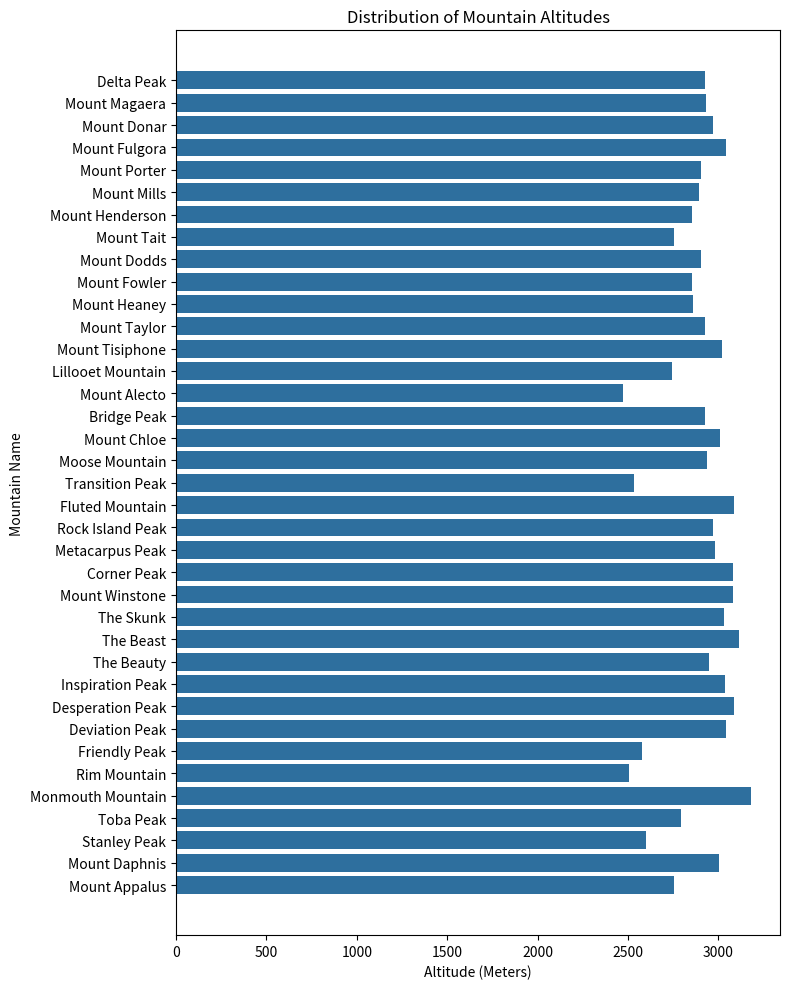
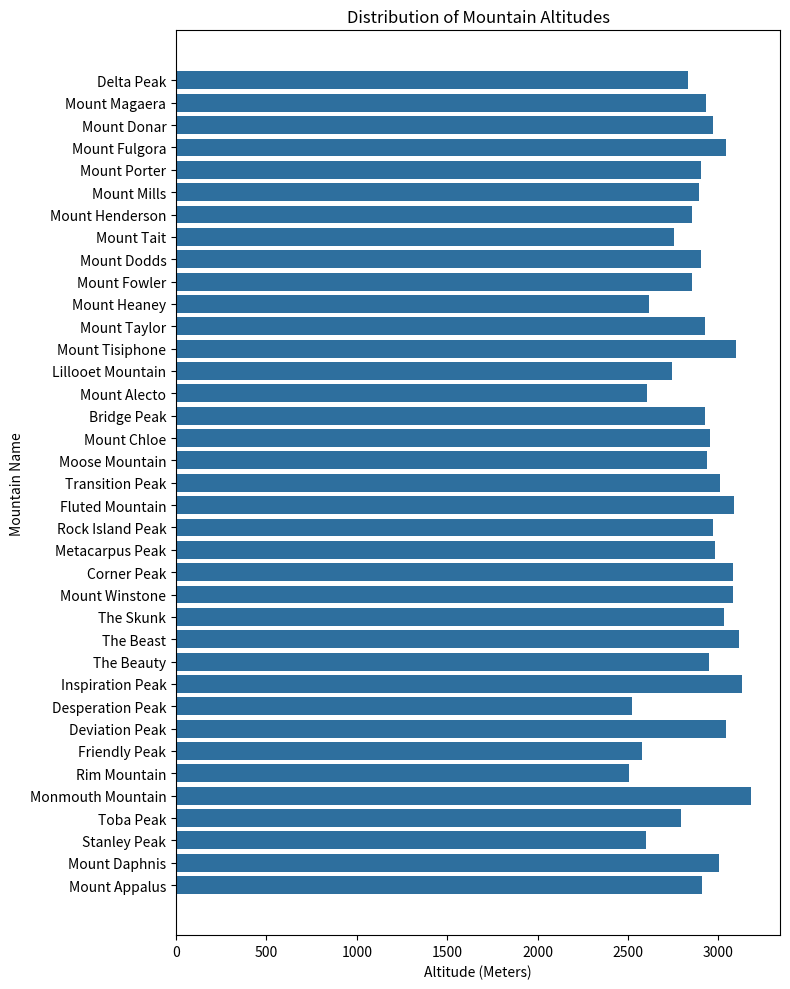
  {
-   "Delta Peak": 2920,
+   "Delta Peak": 2830,
    "Mount Magaera": 2930,
    "Mount Donar": 2970,
    "Mount Fulgora": 3040,
    "Mount Porter": 2910,
    "Mount Mills": 2900,
    "Mount Henderson": 2860,
    "Mount Tait": 2750,
    "Mount Dodds": 2900,
    "Mount Fowler": 2850,
-   "Mount Heaney": 2860,
+   "Mount Heaney": 2610,
    "Mount Taylor": 2920,
-   "Mount Tisiphone": 3020,
+   "Mount Tisiphone": 3100,
    "Lillooet Mountain": 2740,
-   "Mount Alecto": 2480,
+   "Mount Alecto": 2600,
    "Bridge Peak": 2930,
-   "Mount Chloe": 3010,
+   "Mount Chloe": 2960,
    "Moose Mountain": 2940,
-   "Transition Peak": 2530,
+   "Transition Peak": 3010,
    "Fluted Mountain": 3080,
    "Rock Island Peak": 2970,
    "Metacarpus Peak": 2980,
    "Corner Peak": 3080,
    "Mount Winstone": 3080,
    "The Skunk": 3030,
    "The Beast": 3120,
    "The Beauty": 2950,
-   "Inspiration Peak": 3040,
-   "Desperation Peak": 3080,
+   "Inspiration Peak": 3130,
+   "Desperation Peak": 2530,
    "Deviation Peak": 3040,
    "Friendly Peak": 2580,
    "Rim Mountain": 2500,
    "Monmouth Mountain": 3180,
    "Toba Peak": 2800,
    "Stanley Peak": 2600,
    "Mount Daphnis": 3010,
-   "Mount Appalus": 2750
+   "Mount Appalus": 2910
  }
